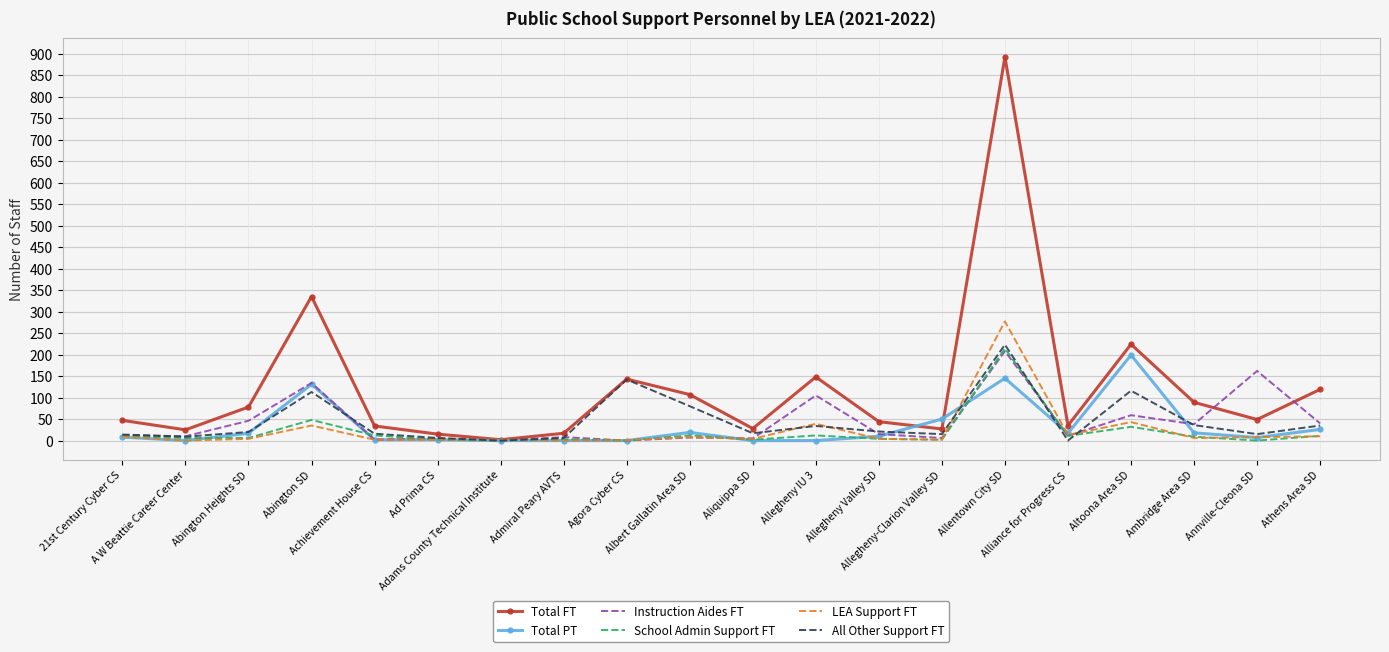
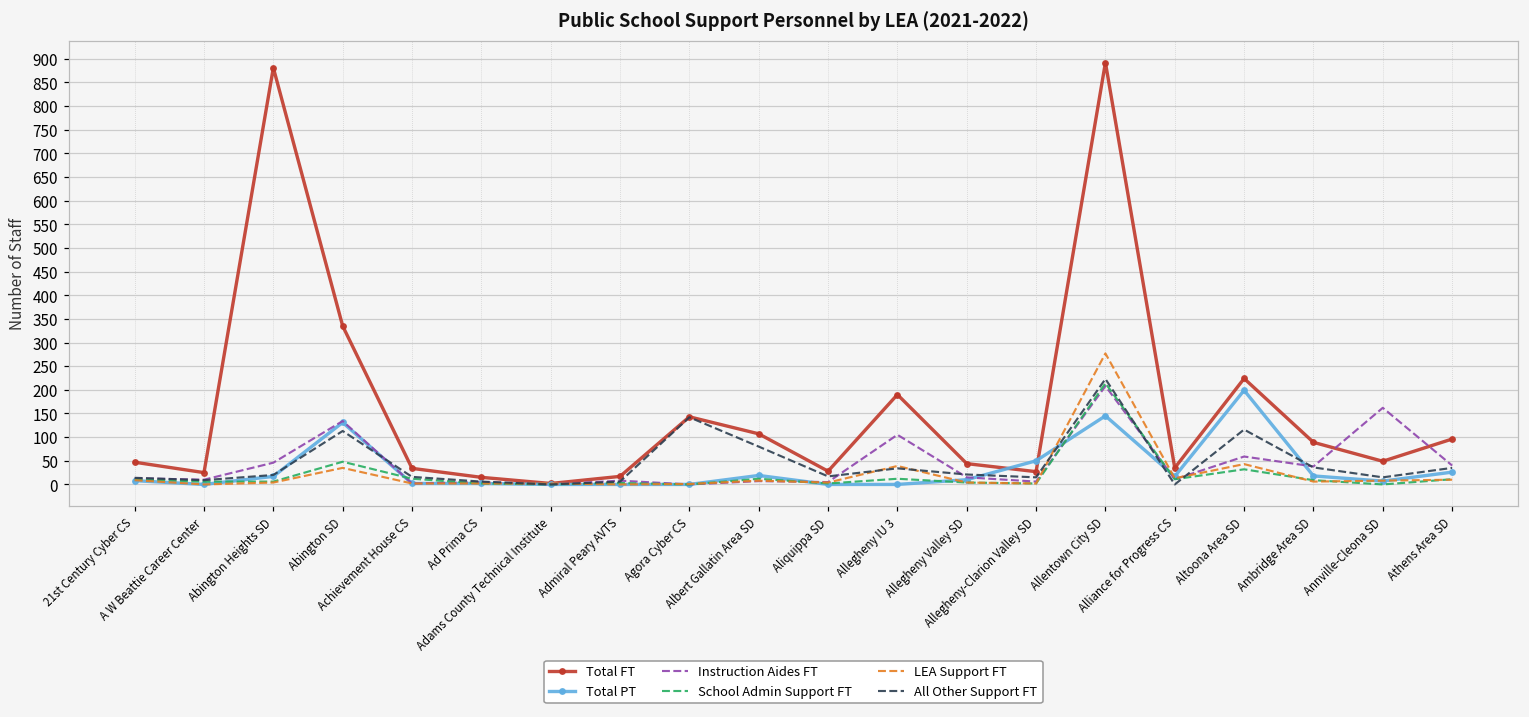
  {
    "Total FT": {
      "21st Century Cyber CS": 50,
      "A W Beattie Career Center": 30,
-     "Abington Heights SD": 80,
+     "Abington Heights SD": 880,
      "Abington SD": 340,
      "Achievement House CS": 30,
      "Ad Prima CS": 20,
      "Admiral Peary AVTS": 20,
      "Albert Gallatin Area SD": 110,
      "Aliquippa SD": 30,
-     "Allegheny IU 3": 150,
+     "Allegheny IU 3": 190,
      "Allegheny Valley SD": 40,
      "Allegheny-Clarion Valley SD": 30,
      "Allentown City SD": 890,
      "Alliance for Progress CS": 40,
      "Altoona Area SD": 220,
      "Ambridge Area SD": 90,
      "Annville-Cleona SD": 50,
-     "Athens Area SD": 120
+     "Athens Area SD": 100
    },
    "Total PT": {
      "Albert Gallatin Area SD": 20,
      "Allegheny IU 3": 0,
      "Allegheny-Clarion Valley SD": 50,
      "Allentown City SD": 150,
      "Altoona Area SD": 200,
      "Ambridge Area SD": 20,
      "Athens Area SD": 30
    },
    "Instruction Aides FT": {
      "Abington Heights SD": 50,
      "Allegheny IU 3": 110,
      "Allentown City SD": 210,
      "Altoona Area SD": 60,
      "Annville-Cleona SD": 160
    },
    "School Admin Support FT": {
      "Abington SD": 50,
      "Allegheny IU 3": 10,
      "Allentown City SD": 210,
      "Altoona Area SD": 30,
      "Annville-Cleona SD": 0
    },
    "LEA Support FT": {
      "Abington SD": 40,
      "Allentown City SD": 280,
      "Altoona Area SD": 40
    },
    "All Other Support FT": {
      "Abington SD": 110,
      "Albert Gallatin Area SD": 80,
      "Aliquippa SD": 20,
      "Allegheny-Clarion Valley SD": 20,
      "Allentown City SD": 220,
      "Alliance for Progress CS": 0,
      "Altoona Area SD": 120,
      "Annville-Cleona SD": 20
    }
  }
